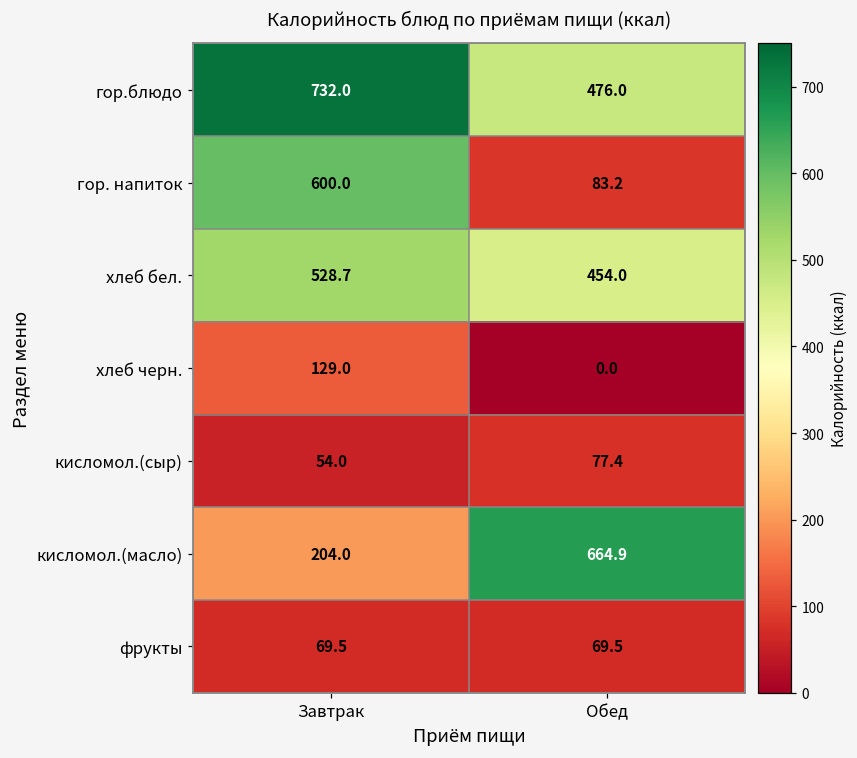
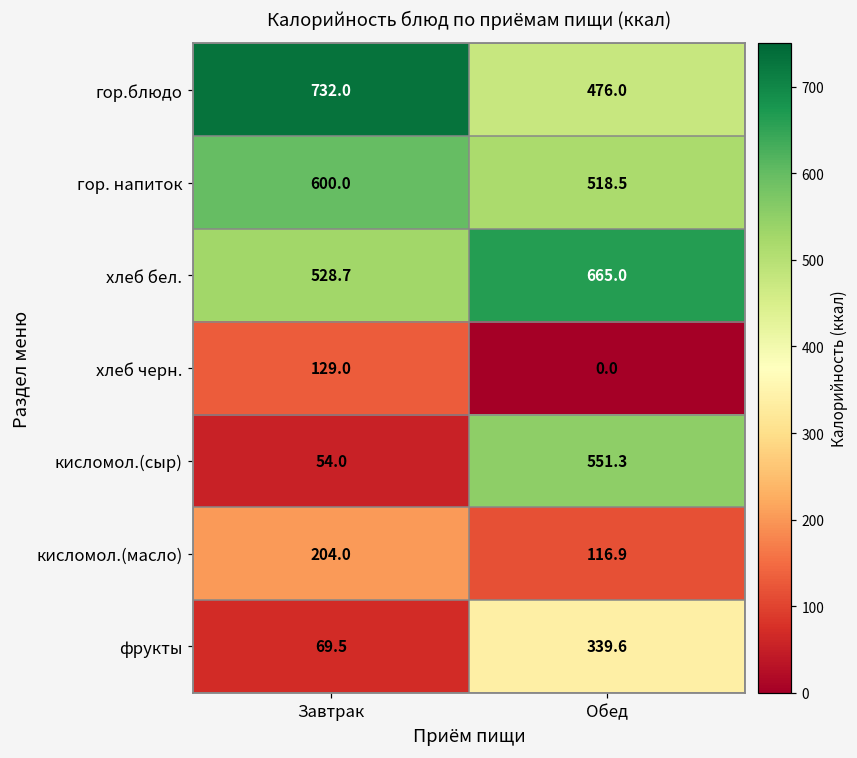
  {
    "гор.блюдо": {
      "Завтрак": 732.0,
      "Обед": 476.0
    },
    "гор. напиток": {
      "Завтрак": 600.0,
-     "Обед": 83.2
+     "Обед": 518.5
    },
    "хлеб бел.": {
      "Завтрак": 528.7,
-     "Обед": 454.0
+     "Обед": 665.0
    },
    "хлеб черн.": {
      "Завтрак": 129.0,
      "Обед": 0.0
    },
    "кисломол.(сыр)": {
      "Завтрак": 54.0,
-     "Обед": 77.4
+     "Обед": 551.3
    },
    "кисломол.(масло)": {
      "Завтрак": 204.0,
-     "Обед": 664.9
+     "Обед": 116.9
    },
    "фрукты": {
      "Завтрак": 69.5,
-     "Обед": 69.5
+     "Обед": 339.6
    }
  }
